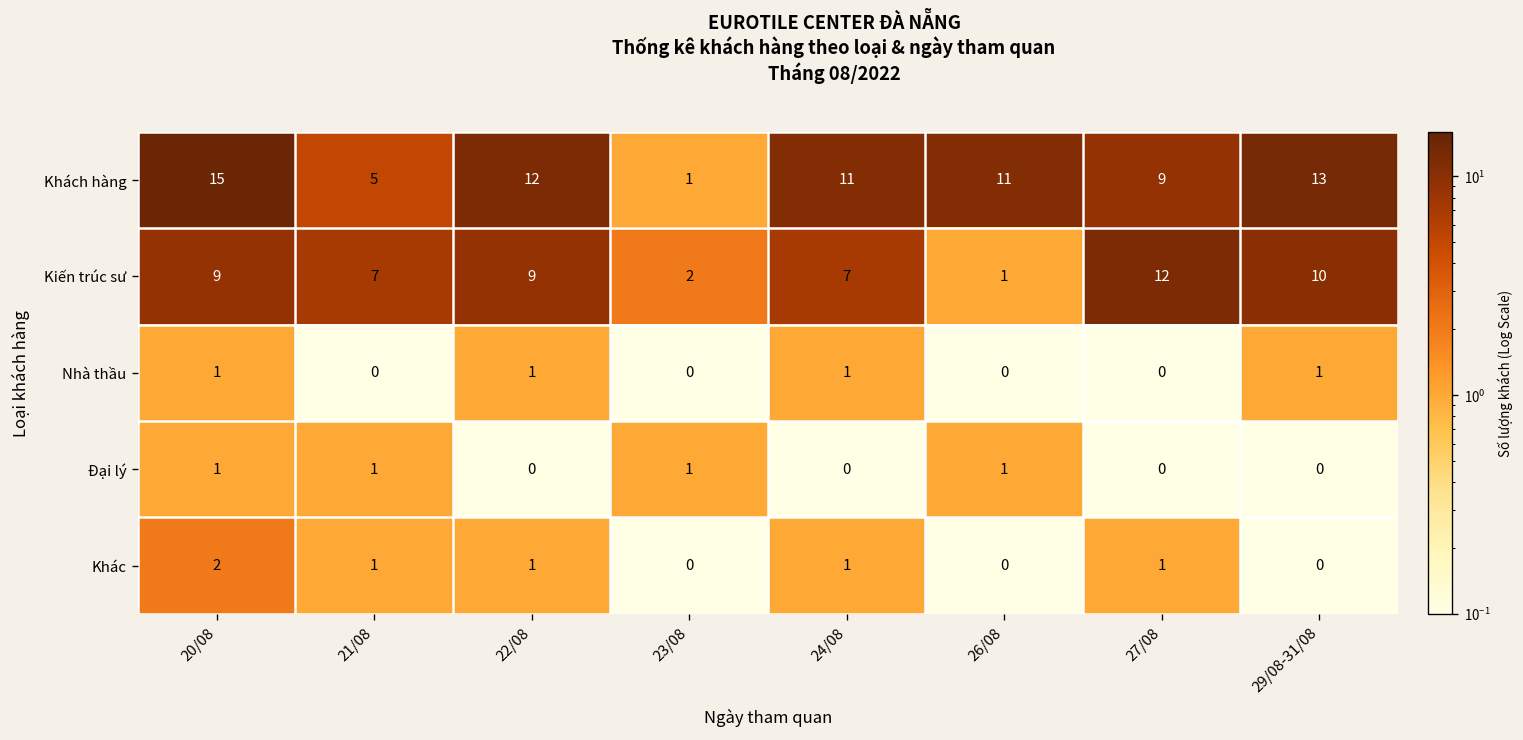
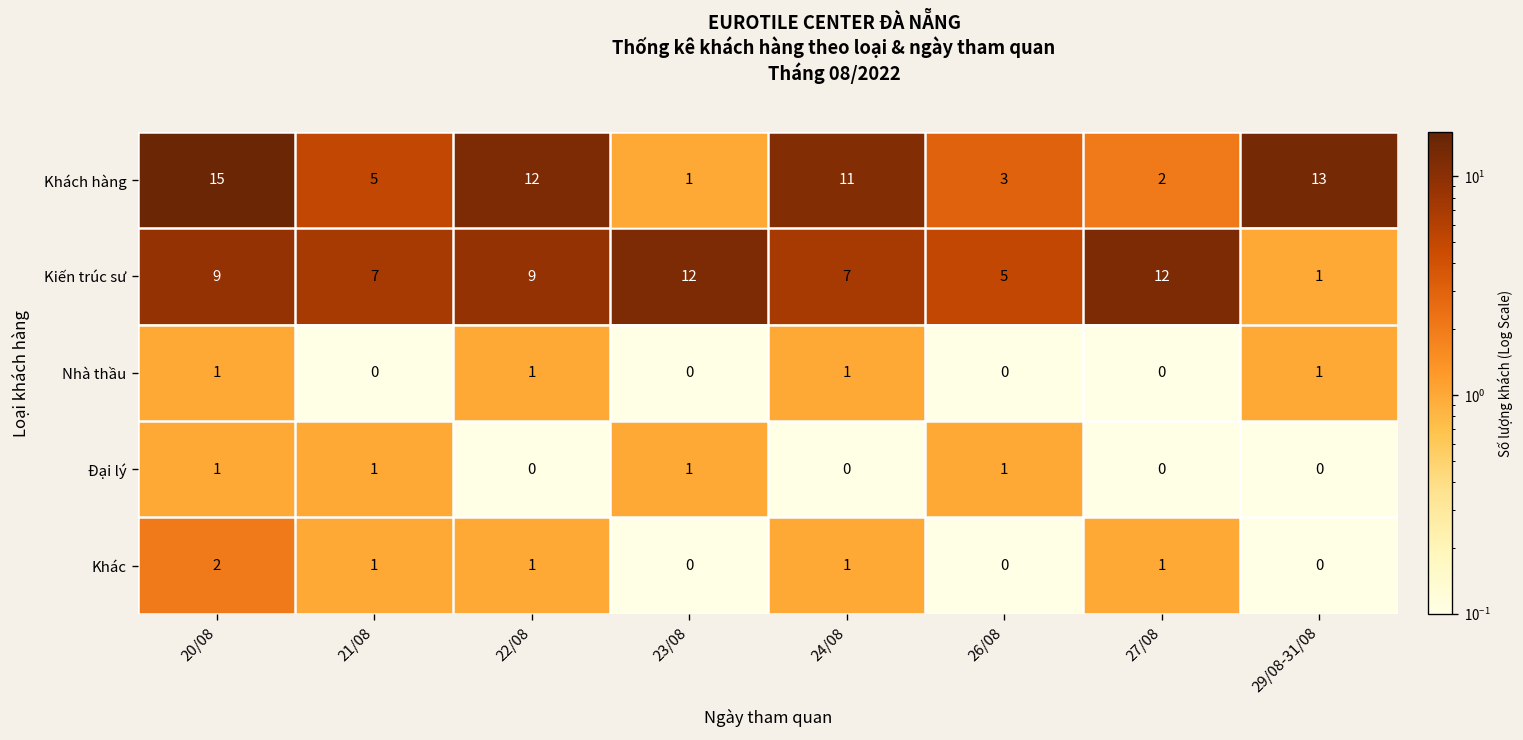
  {
    "Khách hàng": {
      "20/08": 15,
      "21/08": 5,
      "22/08": 12,
      "23/08": 1,
      "24/08": 11,
-     "26/08": 11,
-     "27/08": 9,
+     "26/08": 3,
+     "27/08": 2,
      "29/08-31/08": 13
    },
    "Kiến trúc sư": {
      "20/08": 9,
      "21/08": 7,
      "22/08": 9,
-     "23/08": 2,
+     "23/08": 12,
      "24/08": 7,
-     "26/08": 1,
+     "26/08": 5,
      "27/08": 12,
-     "29/08-31/08": 10
+     "29/08-31/08": 1
    },
    "Nhà thầu": {
      "20/08": 1,
      "21/08": 0,
      "22/08": 1,
      "23/08": 0,
      "24/08": 1,
      "26/08": 0,
      "27/08": 0,
      "29/08-31/08": 1
    },
    "Đại lý": {
      "20/08": 1,
      "21/08": 1,
      "22/08": 0,
      "23/08": 1,
      "24/08": 0,
      "26/08": 1,
      "27/08": 0,
      "29/08-31/08": 0
    },
    "Khác": {
      "20/08": 2,
      "21/08": 1,
      "22/08": 1,
      "23/08": 0,
      "24/08": 1,
      "26/08": 0,
      "27/08": 1,
      "29/08-31/08": 0
    }
  }
